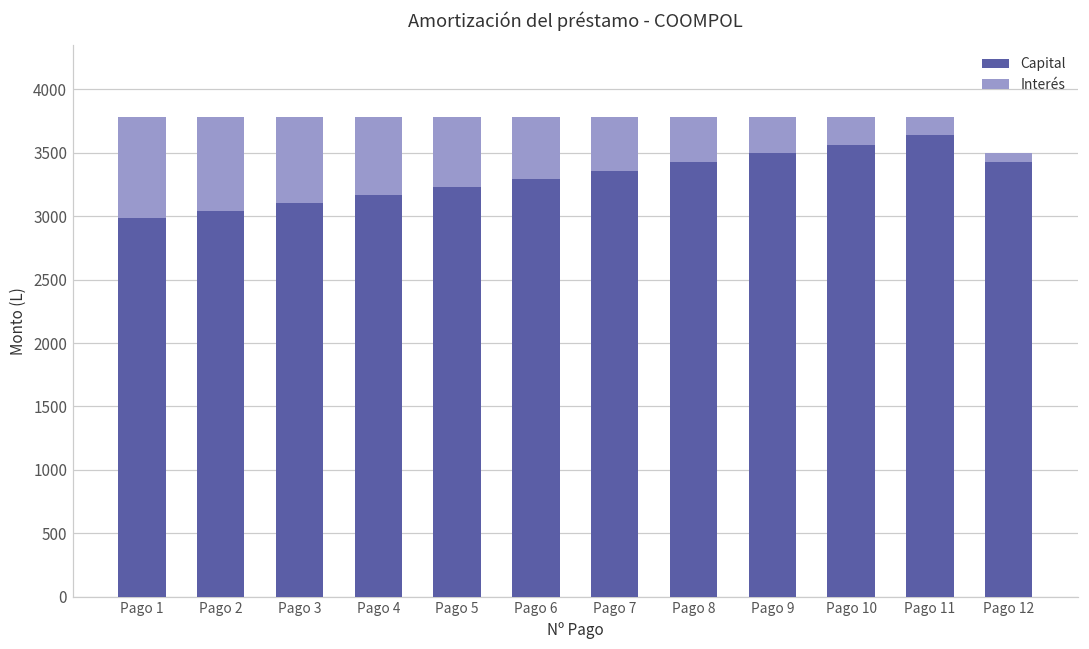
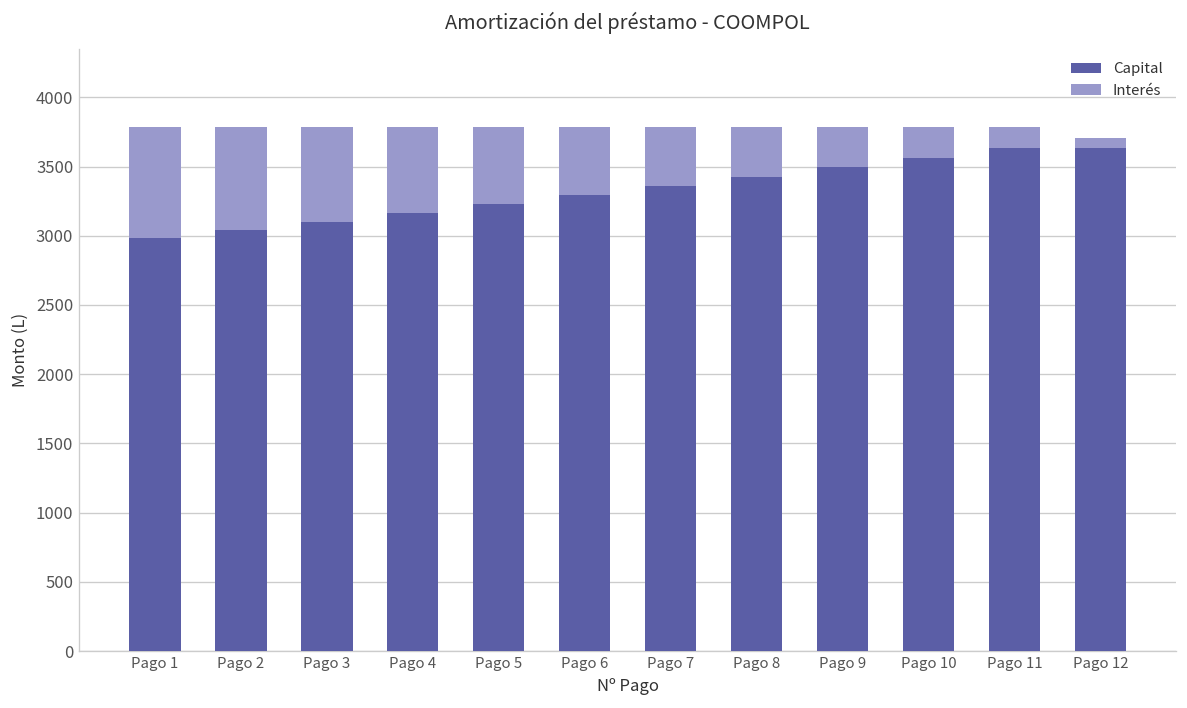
  {
    "Capital": {
      "Pago 1": 2980,
      "Pago 2": 3040,
      "Pago 3": 3100,
      "Pago 4": 3160,
      "Pago 5": 3230,
      "Pago 6": 3290,
      "Pago 7": 3360,
      "Pago 8": 3430,
      "Pago 9": 3490,
      "Pago 10": 3560,
      "Pago 11": 3640,
-     "Pago 12": 3420
+     "Pago 12": 3630
    },
    "Interés": {
      "Pago 1": 800,
      "Pago 2": 740,
      "Pago 3": 680,
      "Pago 4": 620,
      "Pago 5": 550,
      "Pago 6": 490,
      "Pago 7": 420,
      "Pago 8": 360,
      "Pago 9": 290,
      "Pago 10": 220,
      "Pago 11": 150,
      "Pago 12": 70
    }
  }
